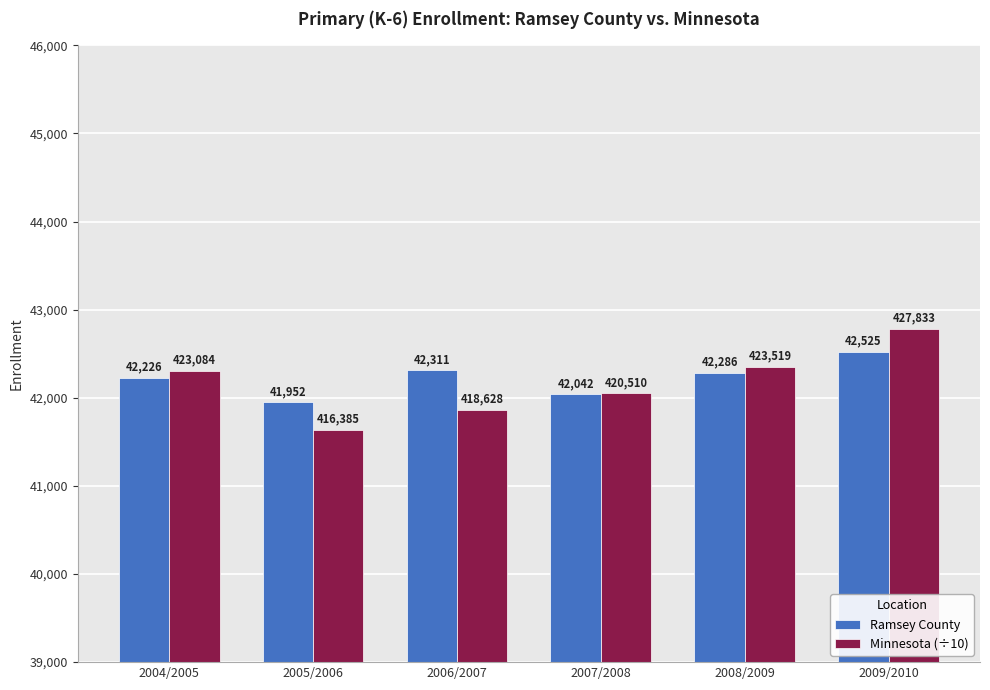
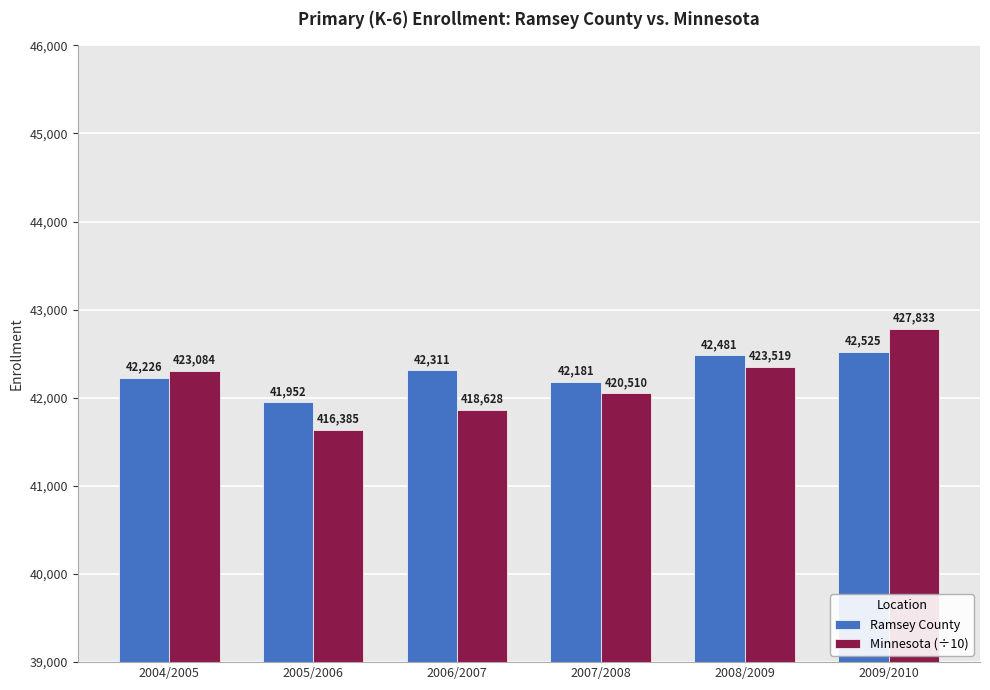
  {
    "Ramsey County": {
      "2004/2005": "42,226",
      "2005/2006": "41,952",
      "2006/2007": "42,311",
-     "2007/2008": "42,042",
-     "2008/2009": "42,286",
+     "2007/2008": "42,181",
+     "2008/2009": "42,481",
      "2009/2010": "42,525"
    }
  }
